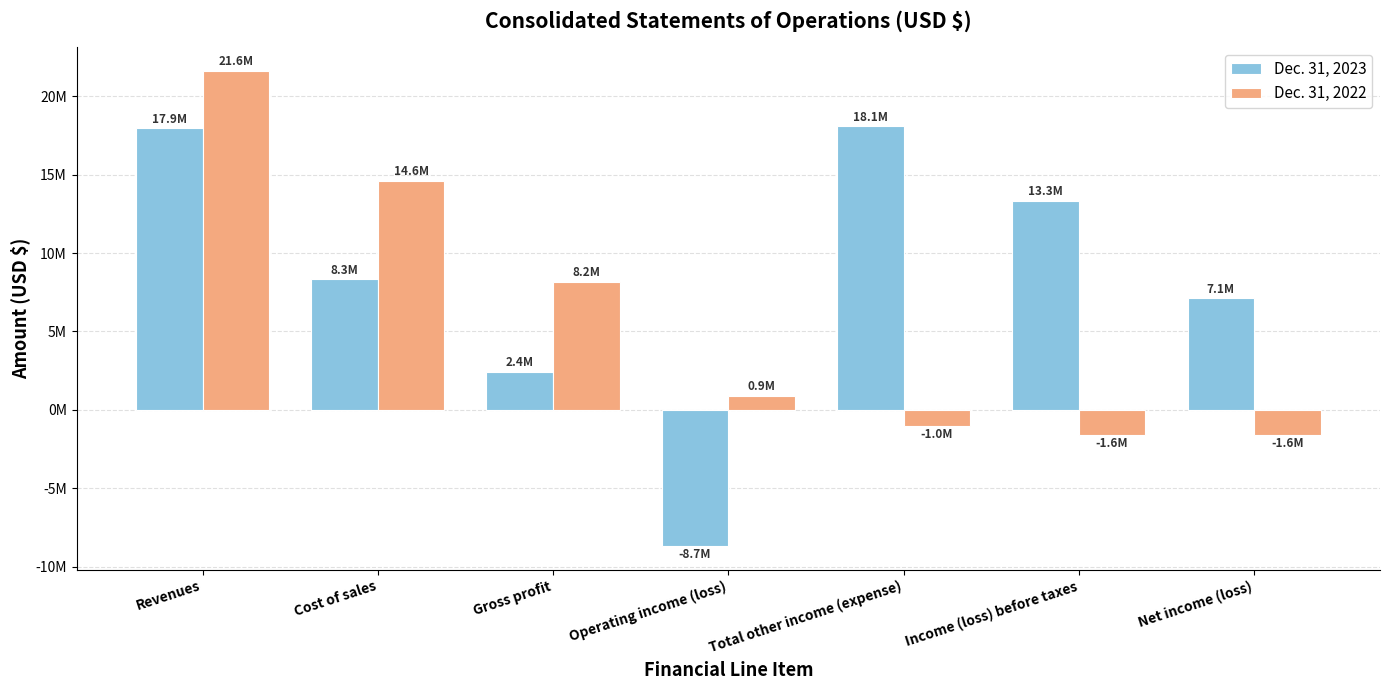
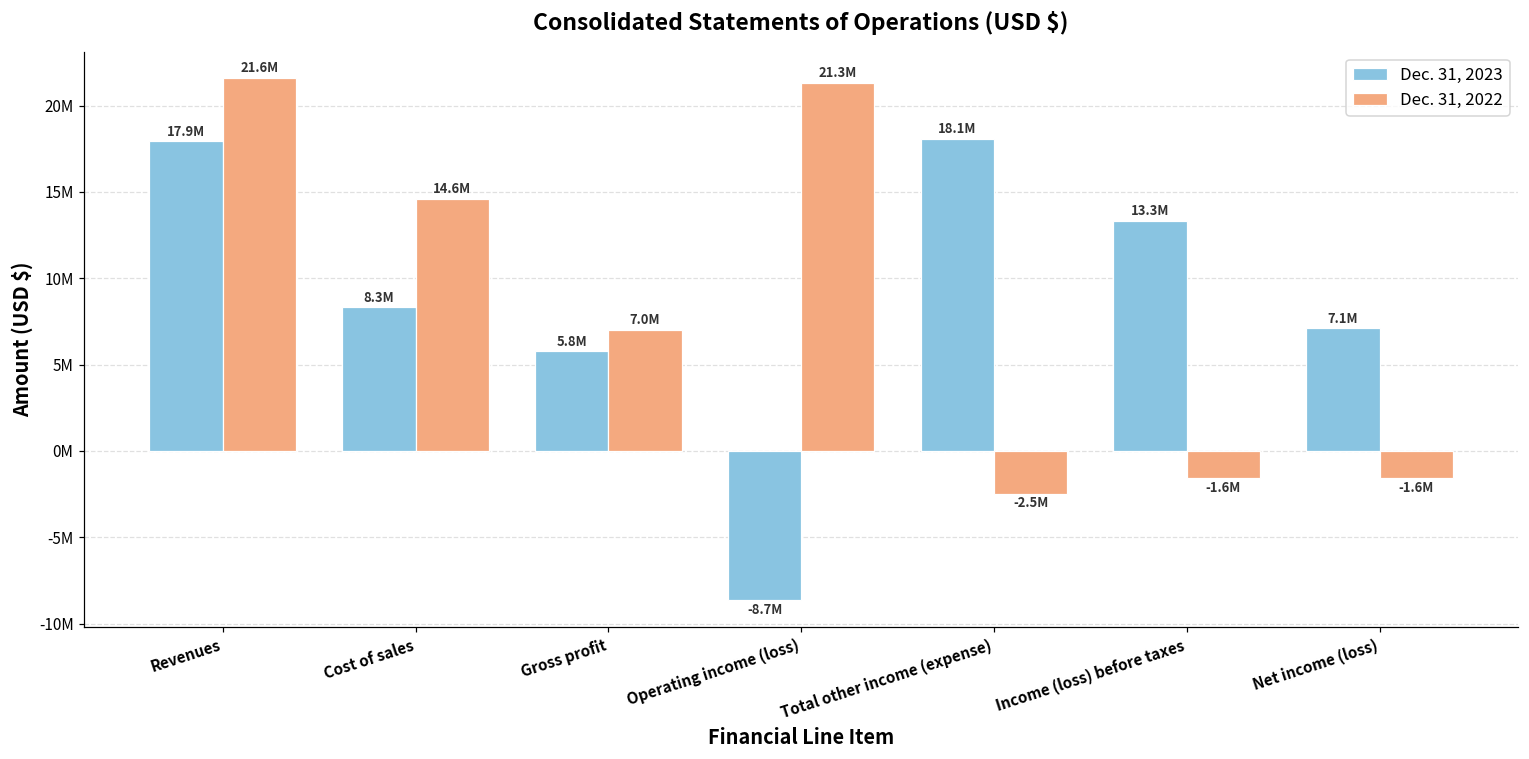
  {
    "Dec. 31, 2023": {
      "Revenues": "17.9M",
      "Cost of sales": "8.3M",
-     "Gross profit": "2.4M",
+     "Gross profit": "5.8M",
      "Operating income (loss)": "-8.7M",
      "Total other income (expense)": "18.1M",
      "Income (loss) before taxes": "13.3M",
      "Net income (loss)": "7.1M"
    },
    "Dec. 31, 2022": {
      "Revenues": "21.6M",
      "Cost of sales": "14.6M",
-     "Gross profit": "8.2M",
-     "Operating income (loss)": "0.9M",
-     "Total other income (expense)": "-1.0M",
+     "Gross profit": "7.0M",
+     "Operating income (loss)": "21.3M",
+     "Total other income (expense)": "-2.5M",
      "Income (loss) before taxes": "-1.6M",
      "Net income (loss)": "-1.6M"
    }
  }
